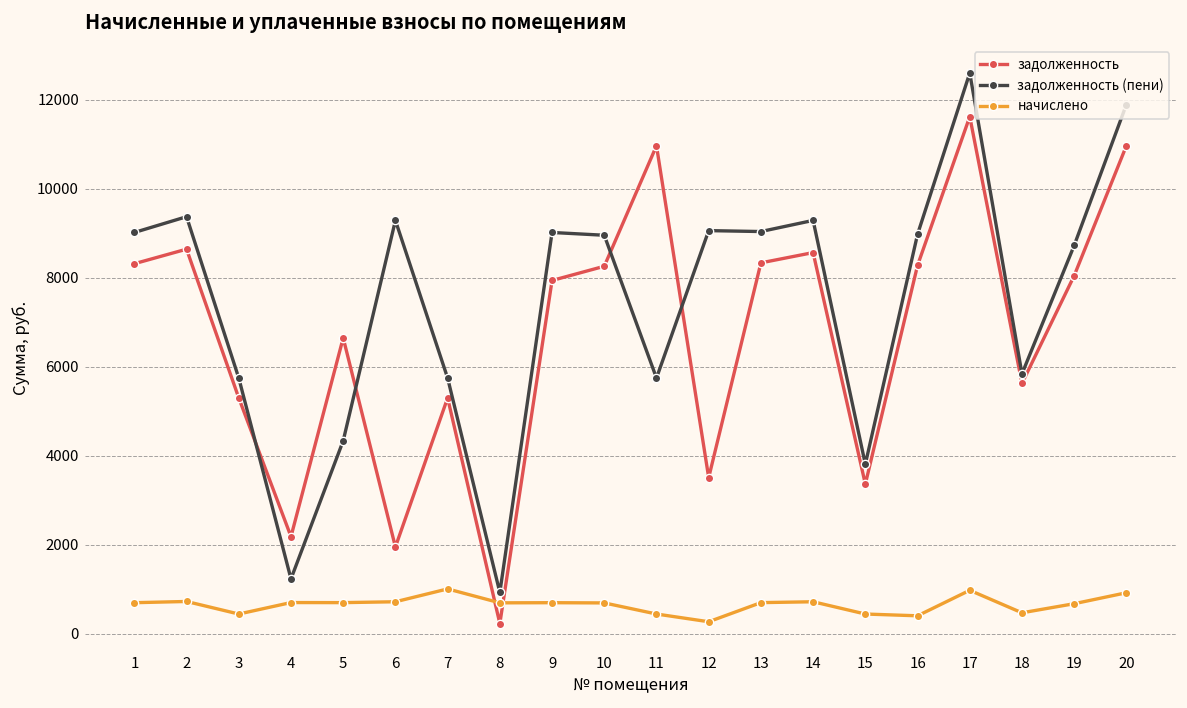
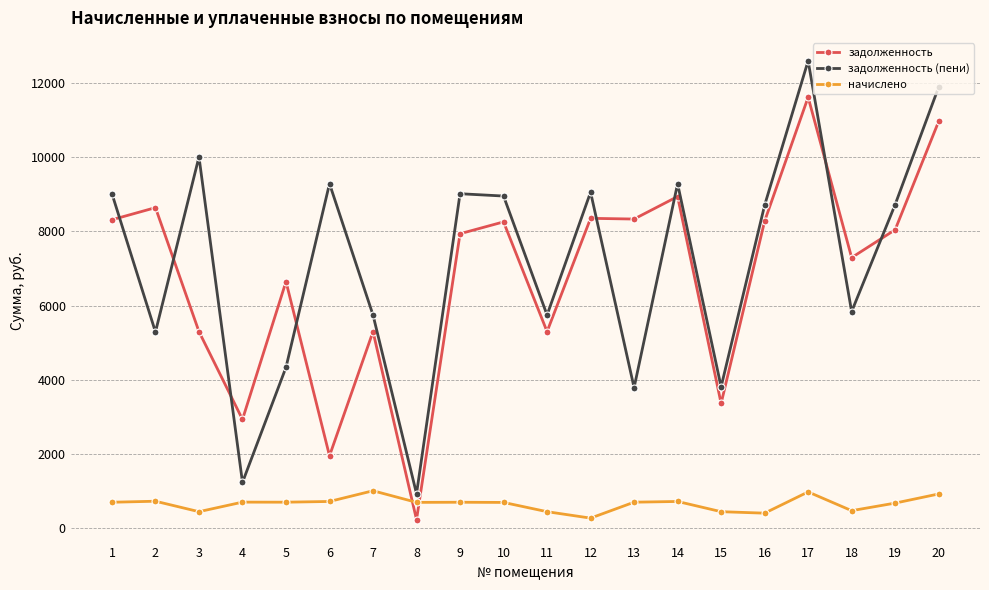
  {
    "задолженность": {
      "1": 8300,
      "2": 8600,
      "3": 5300,
-     "4": 2200,
+     "4": 2900,
      "5": 6600,
      "6": 2000,
      "7": 5300,
      "8": 200,
      "9": 7900,
      "10": 8300,
-     "11": 11000,
-     "12": 3500,
+     "11": 5300,
+     "12": 8400,
      "13": 8300,
-     "14": 8600,
+     "14": 8900,
      "15": 3400,
      "16": 8300,
      "17": 11600,
-     "18": 5600,
+     "18": 7300,
      "19": 8000,
      "20": 11000
    },
    "задолженность (пени)": {
      "1": 9000,
-     "2": 9400,
-     "3": 5700,
+     "2": 5300,
+     "3": 10000,
      "4": 1200,
      "5": 4300,
      "6": 9300,
      "7": 5700,
      "8": 900,
      "9": 9000,
      "10": 9000,
      "11": 5700,
      "12": 9100,
-     "13": 9000,
+     "13": 3800,
      "14": 9300,
      "15": 3800,
-     "16": 9000,
+     "16": 8700,
      "17": 12600,
      "18": 5800,
      "19": 8700
    },
    "начислено": {
      "1": 700,
      "2": 700,
      "3": 400,
      "4": 700,
      "5": 700,
      "6": 700,
      "7": 1000,
      "8": 700,
      "9": 700,
      "10": 700,
      "11": 400,
      "12": 300,
      "13": 700,
      "14": 700,
      "15": 400,
      "16": 400,
      "17": 1000,
      "18": 500,
      "19": 700,
      "20": 900
    }
  }
